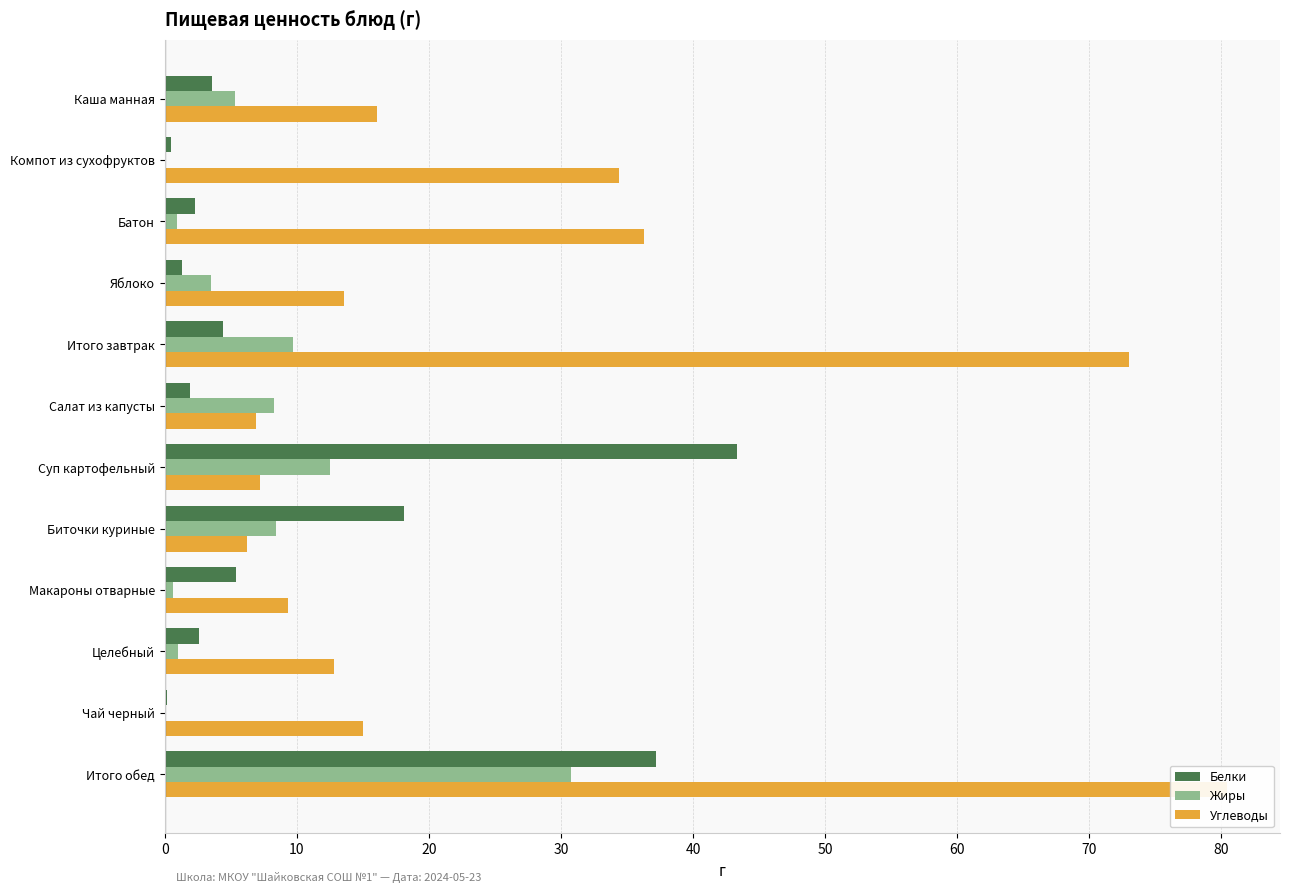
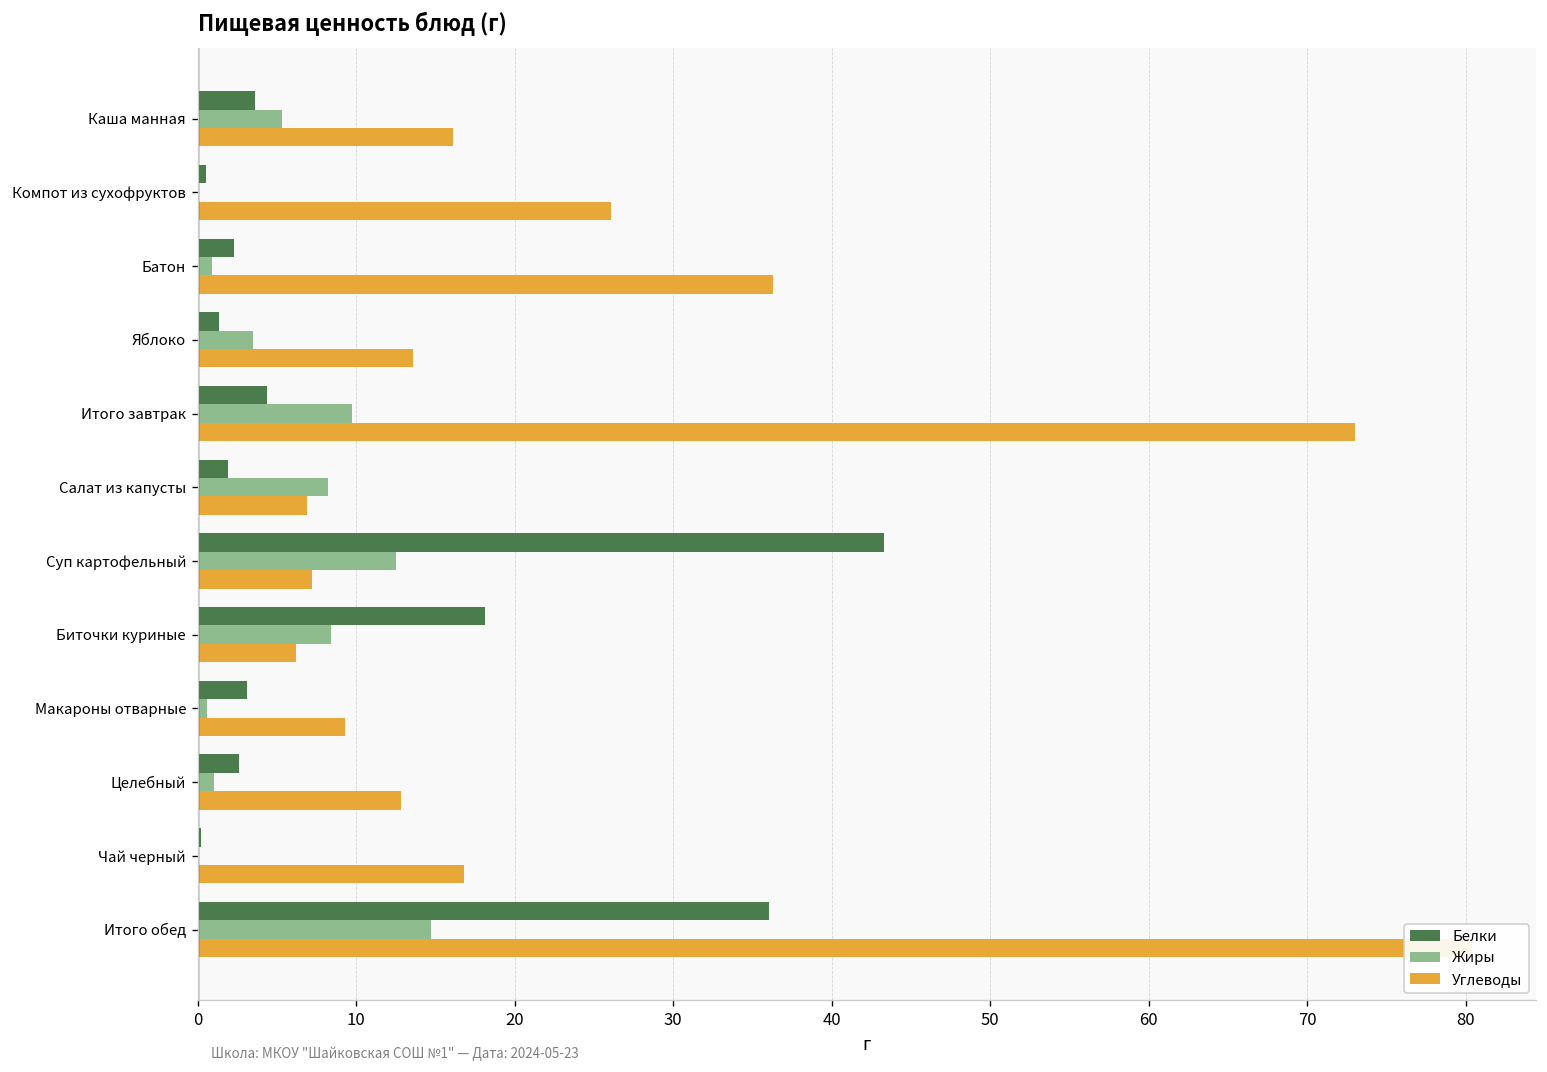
  {
    "Белки": {
      "Каша манная": 3.6,
      "Компот из сухофруктов": 0.5,
      "Батон": 2.3,
      "Яблоко": 1.3,
      "Итого завтрак": 4.4,
      "Салат из капусты": 1.9,
      "Суп картофельный": 43.3,
      "Биточки куриные": 18.1,
-     "Макароны отварные": 5.4,
+     "Макароны отварные": 3.1,
      "Целебный": 2.6,
      "Чай черный": 0.2,
-     "Итого обед": 37.2
+     "Итого обед": 36.1
    },
    "Жиры": {
      "Каша манная": 5.3,
      "Компот из сухофруктов": 0.0,
      "Батон": 0.9,
      "Яблоко": 3.5,
      "Итого завтрак": 9.7,
      "Салат из капусты": 8.3,
      "Суп картофельный": 12.5,
      "Биточки куриные": 8.4,
      "Макароны отварные": 0.6,
      "Целебный": 1.0,
      "Чай черный": 0.0,
-     "Итого обед": 30.8
+     "Итого обед": 14.7
    },
    "Углеводы": {
      "Каша манная": 16.1,
-     "Компот из сухофруктов": 34.4,
+     "Компот из сухофруктов": 26.1,
      "Батон": 36.3,
      "Яблоко": 13.6,
      "Итого завтрак": 73.0,
      "Салат из капусты": 6.9,
      "Суп картофельный": 7.2,
      "Биточки куриные": 6.2,
      "Макароны отварные": 9.3,
      "Целебный": 12.8,
-     "Чай черный": 15.0
+     "Чай черный": 16.8
    }
  }
